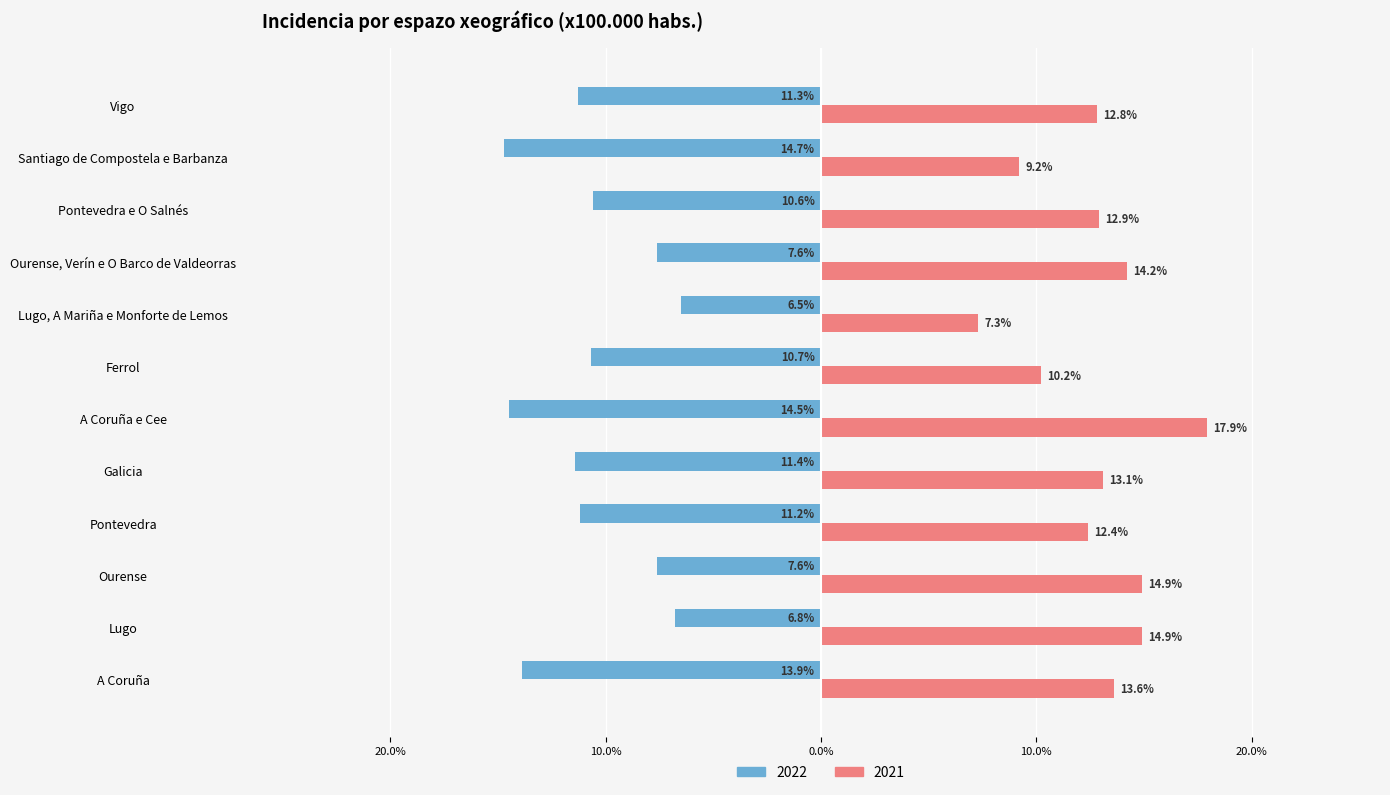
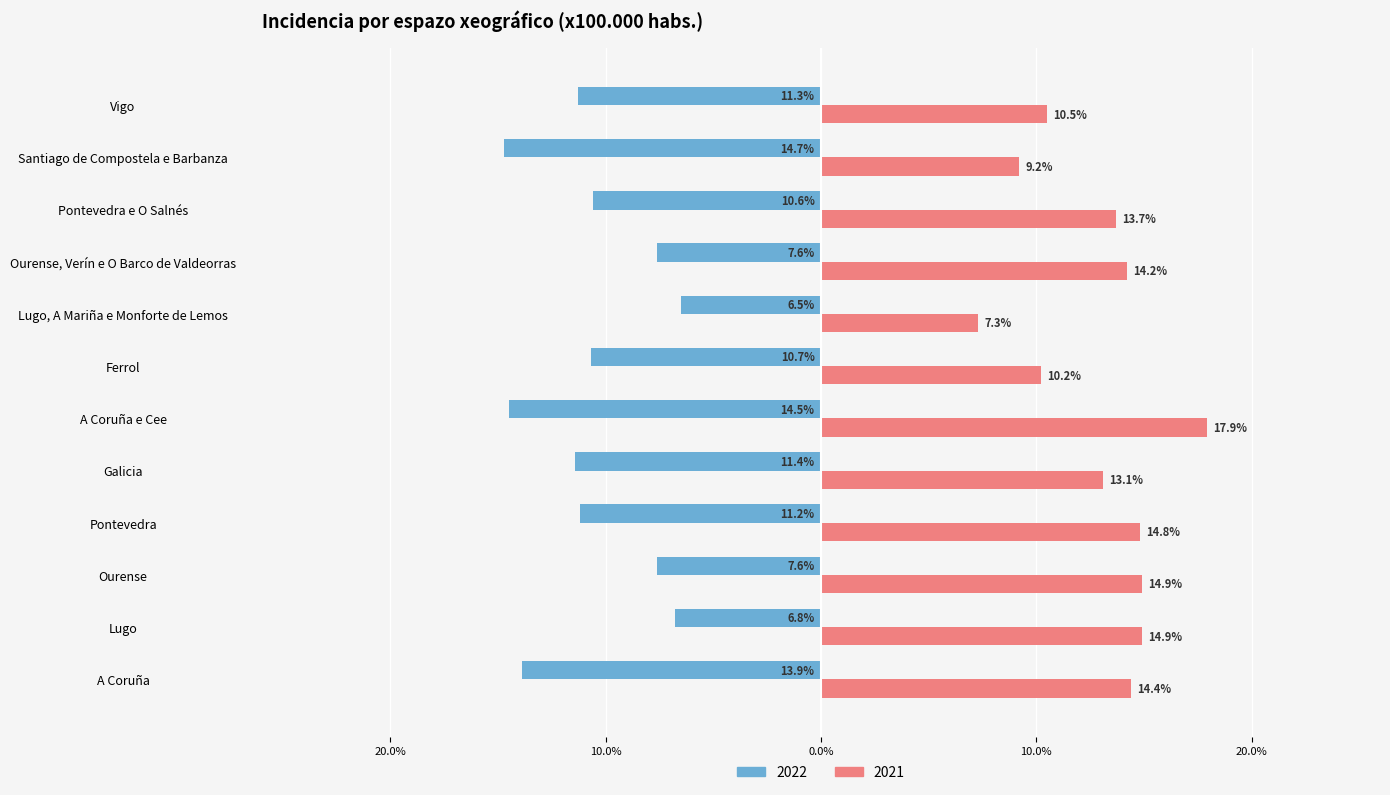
  {
    "2021": {
-     "Vigo": "12.8%",
+     "Vigo": "10.5%",
      "Santiago de Compostela e Barbanza": "9.2%",
-     "Pontevedra e O Salnés": "12.9%",
+     "Pontevedra e O Salnés": "13.7%",
      "Ourense, Verín e O Barco de Valdeorras": "14.2%",
      "Lugo, A Mariña e Monforte de Lemos": "7.3%",
      "Ferrol": "10.2%",
      "A Coruña e Cee": "17.9%",
      "Galicia": "13.1%",
-     "Pontevedra": "12.4%",
+     "Pontevedra": "14.8%",
      "Ourense": "14.9%",
      "Lugo": "14.9%",
-     "A Coruña": "13.6%"
+     "A Coruña": "14.4%"
    }
  }
